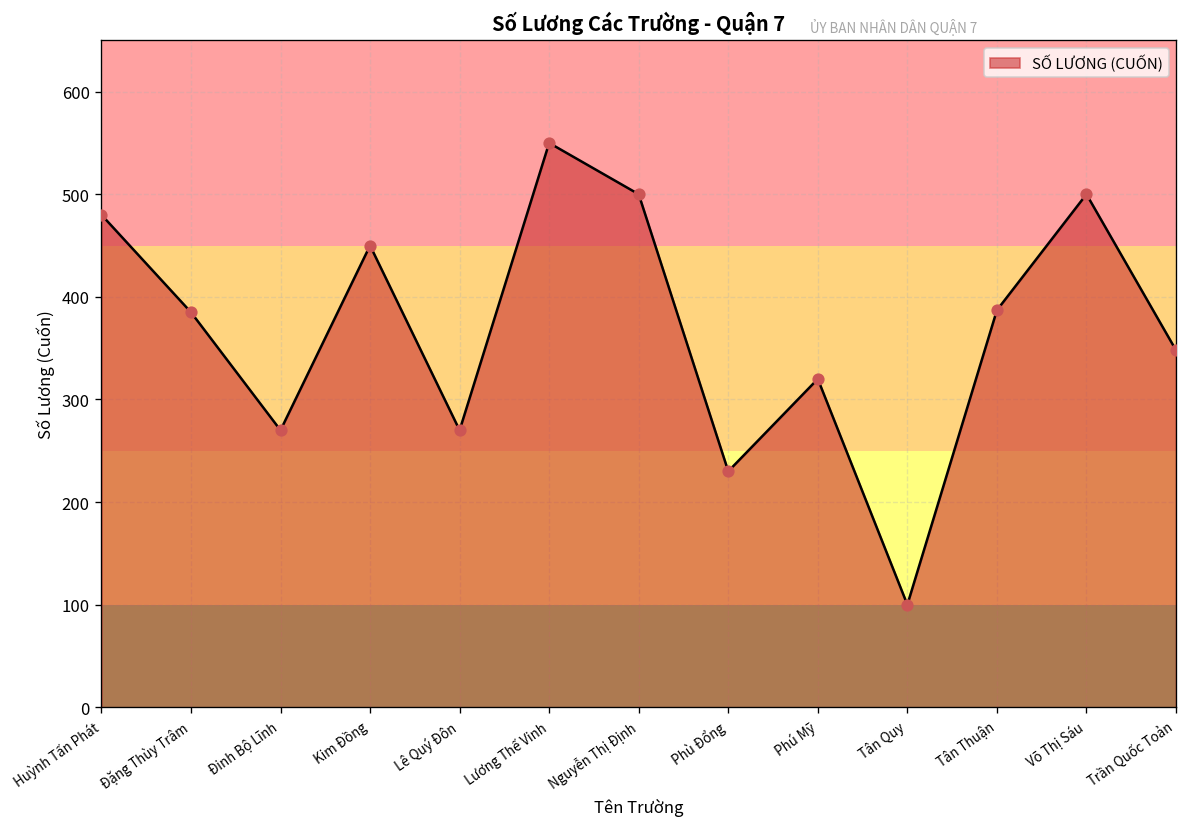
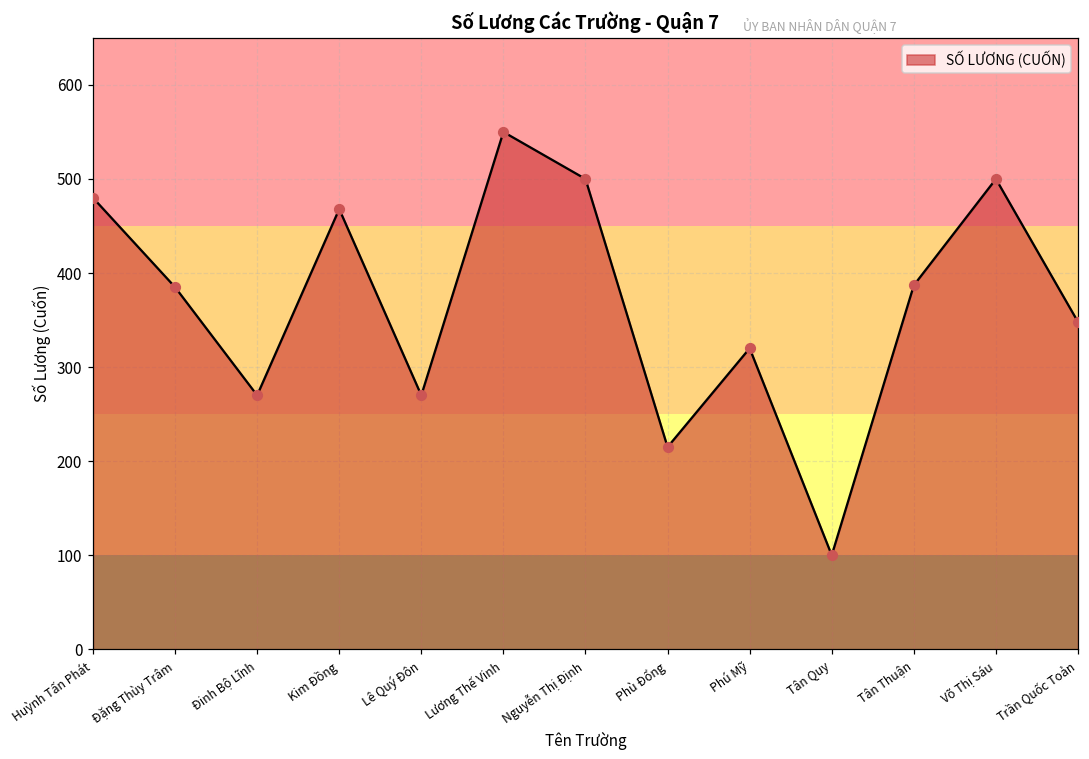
  {
    "Huỳnh Tấn Phát": 480,
    "Đặng Thùy Trâm": 390,
    "Đinh Bộ Lĩnh": 270,
-   "Kim Đồng": 450,
+   "Kim Đồng": 470,
    "Lê Quý Đôn": 270,
    "Lương Thế Vinh": 550,
    "Nguyễn Thị Định": 500,
-   "Phù Đổng": 230,
+   "Phù Đổng": 220,
    "Phú Mỹ": 320,
    "Tân Quy": 100,
    "Tân Thuận": 390,
    "Võ Thị Sáu": 500,
    "Trần Quốc Toản": 350
  }
